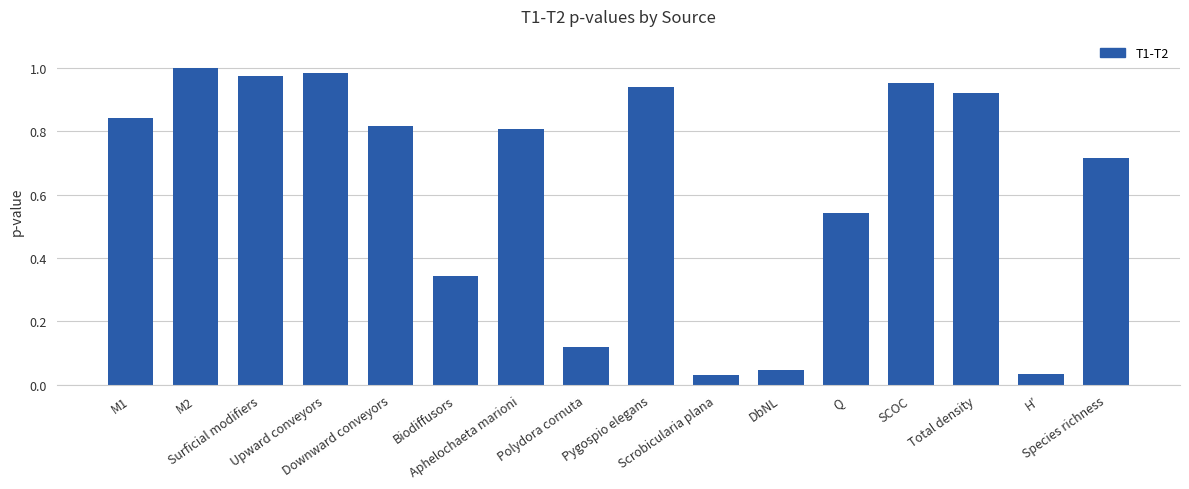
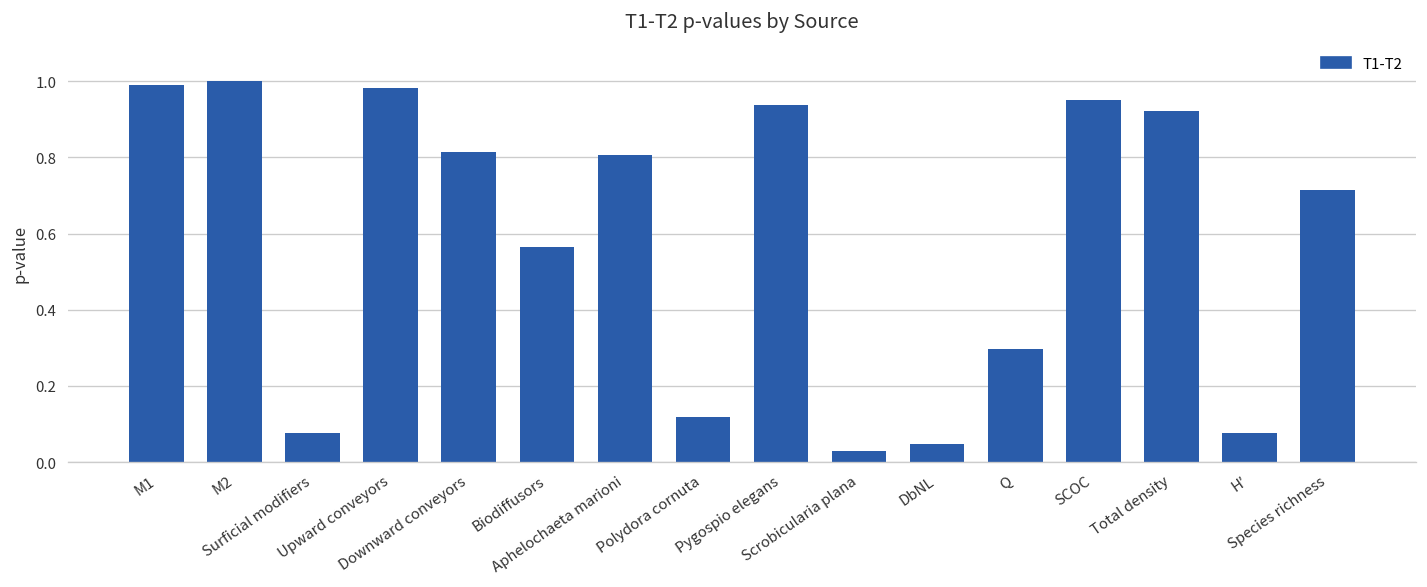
  {
-   "M1": 0.84,
+   "M1": 0.99,
    "M2": 1.00,
-   "Surficial modifiers": 0.97,
+   "Surficial modifiers": 0.08,
    "Upward conveyors": 0.98,
    "Downward conveyors": 0.82,
-   "Biodiffusors": 0.34,
+   "Biodiffusors": 0.56,
    "Aphelochaeta marioni": 0.81,
    "Polydora cornuta": 0.12,
    "Pygospio elegans": 0.94,
    "Scrobicularia plana": 0.03,
    "DbNL": 0.05,
-   "Q": 0.54,
+   "Q": 0.30,
    "SCOC": 0.95,
    "Total density": 0.92,
-   "H′": 0.04,
+   "H′": 0.08,
    "Species richness": 0.71
  }
